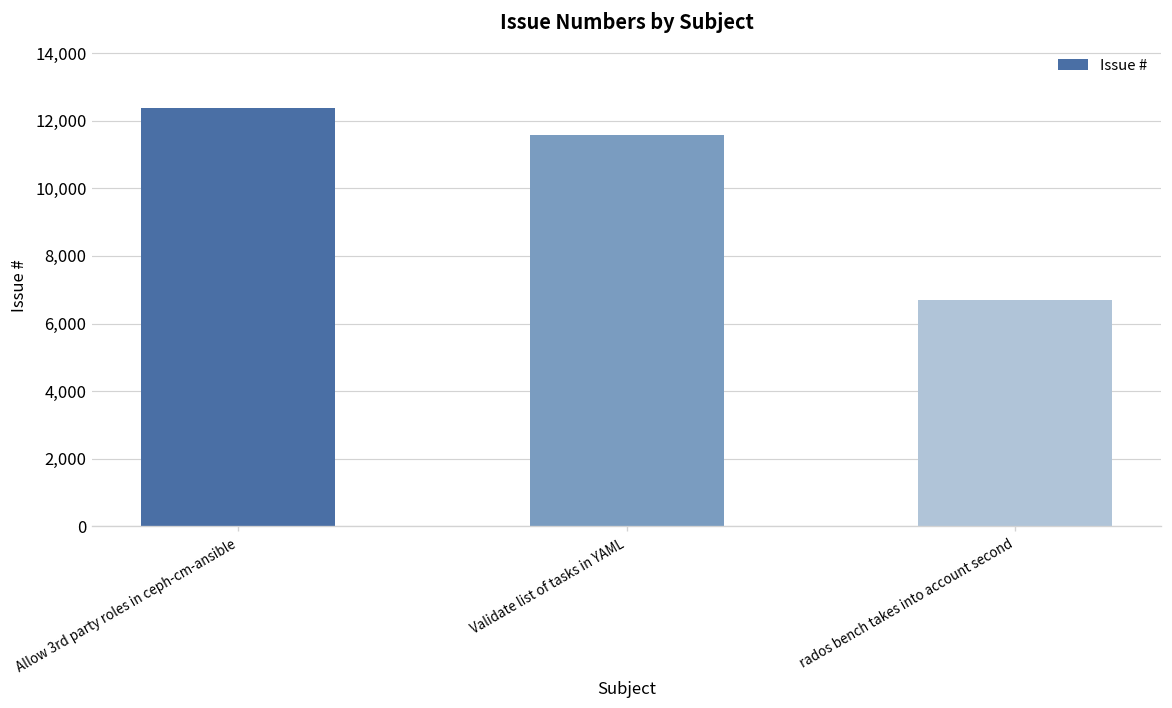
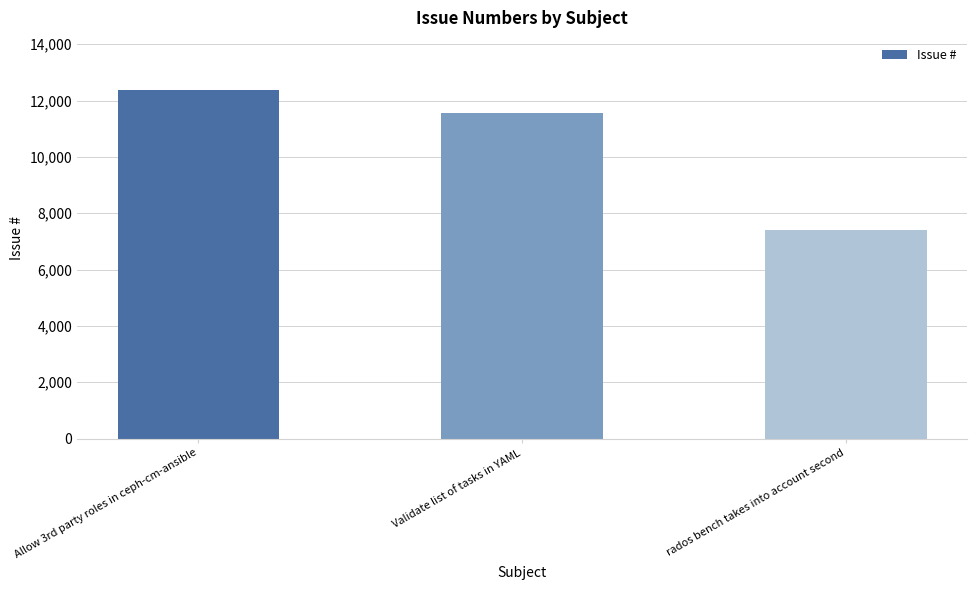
  {
    "Allow 3rd party roles in ceph-cm-ansible": "12,400",
    "Validate list of tasks in YAML": "11,600",
-   "rados bench takes into account second": "6,700"
+   "rados bench takes into account second": "7,400"
  }
